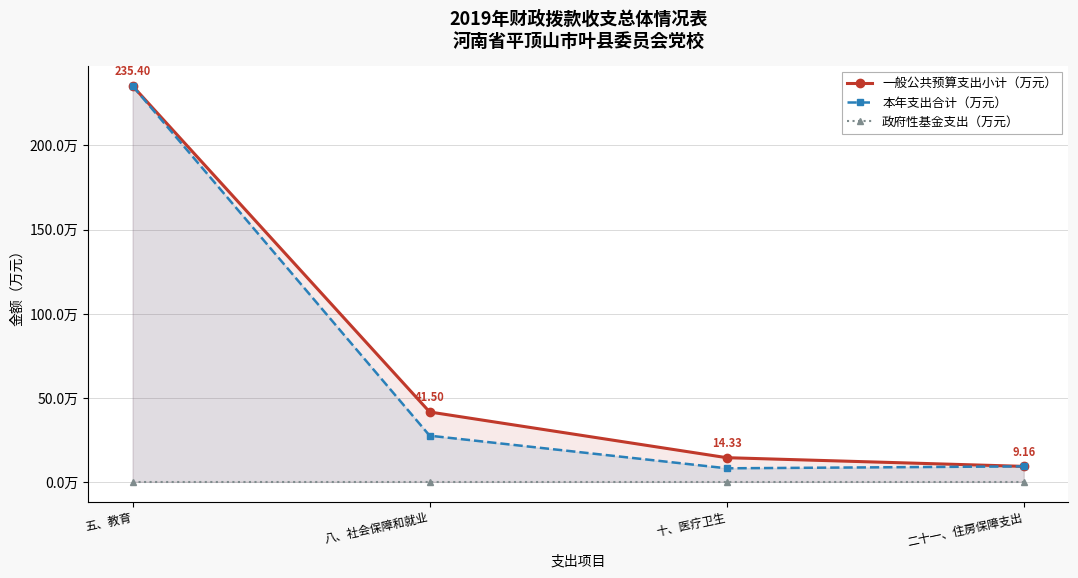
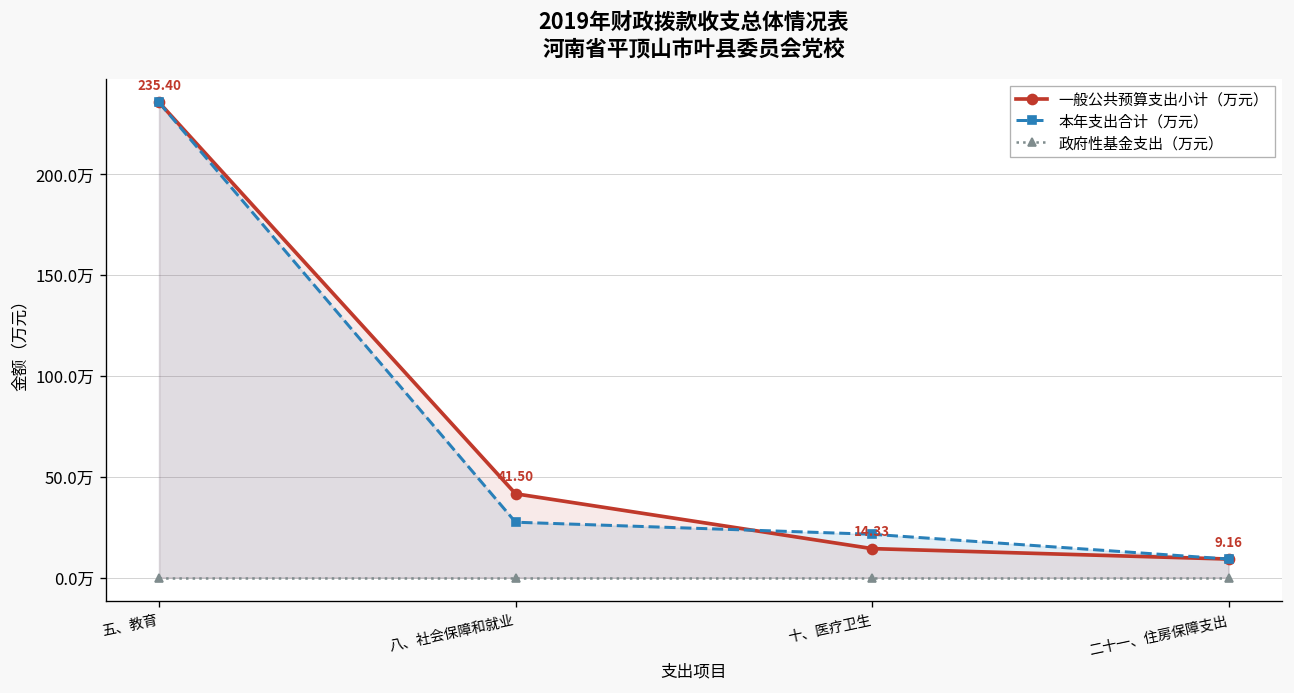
  {
    "一般公共预算支出小计（万元）": {
      "八、社会保障和就业": "41.50",
      "十、医疗卫生": "14.33"
    },
    "本年支出合计（万元）": {
      "八、社会保障和就业": "27万",
-     "十、医疗卫生": "8万"
+     "十、医疗卫生": "21万"
    },
    "政府性基金支出（万元）": {
      "五、教育": "0万",
      "八、社会保障和就业": "0万",
      "十、医疗卫生": "0万",
      "二十一、住房保障支出": "0万"
    }
  }
